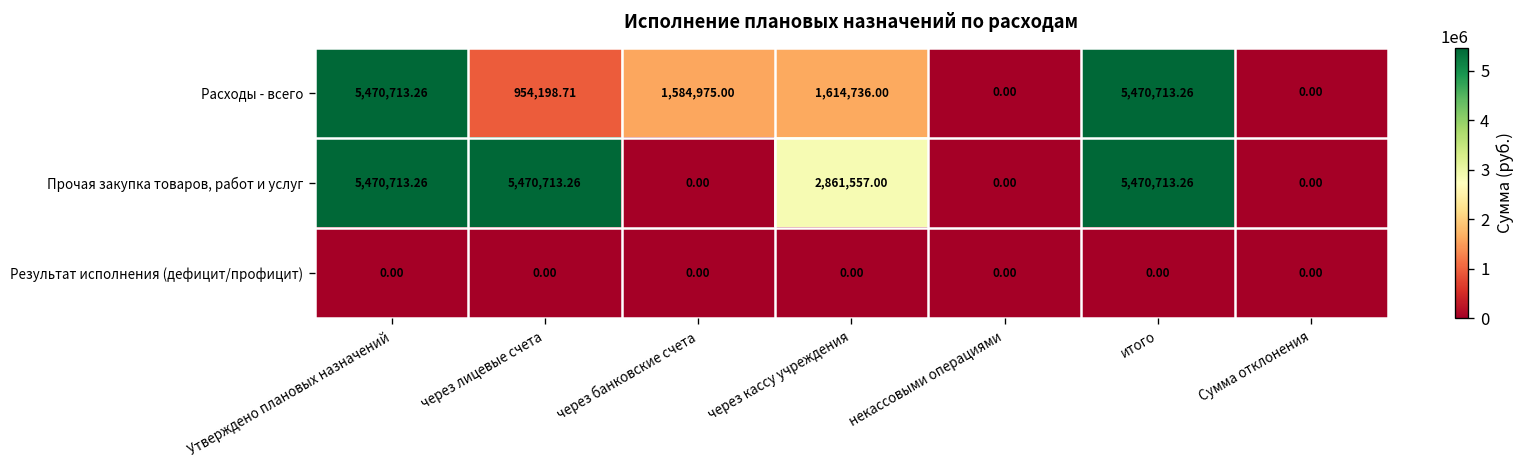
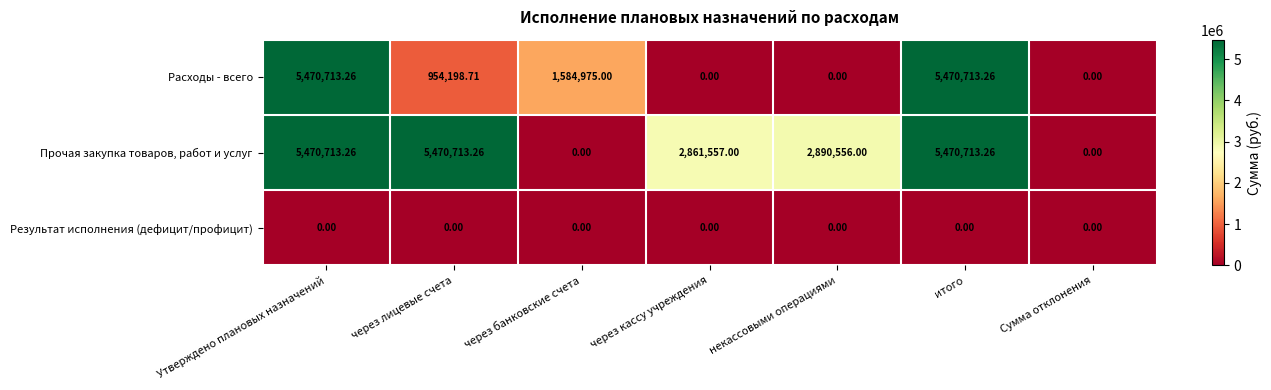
  {
    "Расходы - всего": {
      "Утверждено плановых назначений": "5,470,713.26",
      "через лицевые счета": "954,198.71",
      "через банковские счета": "1,584,975.00",
-     "через кассу учреждения": "1,614,736.00",
+     "через кассу учреждения": "0.00",
      "некассовыми операциями": "0.00",
      "итого": "5,470,713.26",
      "Сумма отклонения": "0.00"
    },
    "Прочая закупка товаров, работ и услуг": {
      "Утверждено плановых назначений": "5,470,713.26",
      "через лицевые счета": "5,470,713.26",
      "через банковские счета": "0.00",
      "через кассу учреждения": "2,861,557.00",
-     "некассовыми операциями": "0.00",
+     "некассовыми операциями": "2,890,556.00",
      "итого": "5,470,713.26",
      "Сумма отклонения": "0.00"
    },
    "Результат исполнения (дефицит/профицит)": {
      "Утверждено плановых назначений": "0.00",
      "через лицевые счета": "0.00",
      "через банковские счета": "0.00",
      "через кассу учреждения": "0.00",
      "некассовыми операциями": "0.00",
      "итого": "0.00",
      "Сумма отклонения": "0.00"
    }
  }
